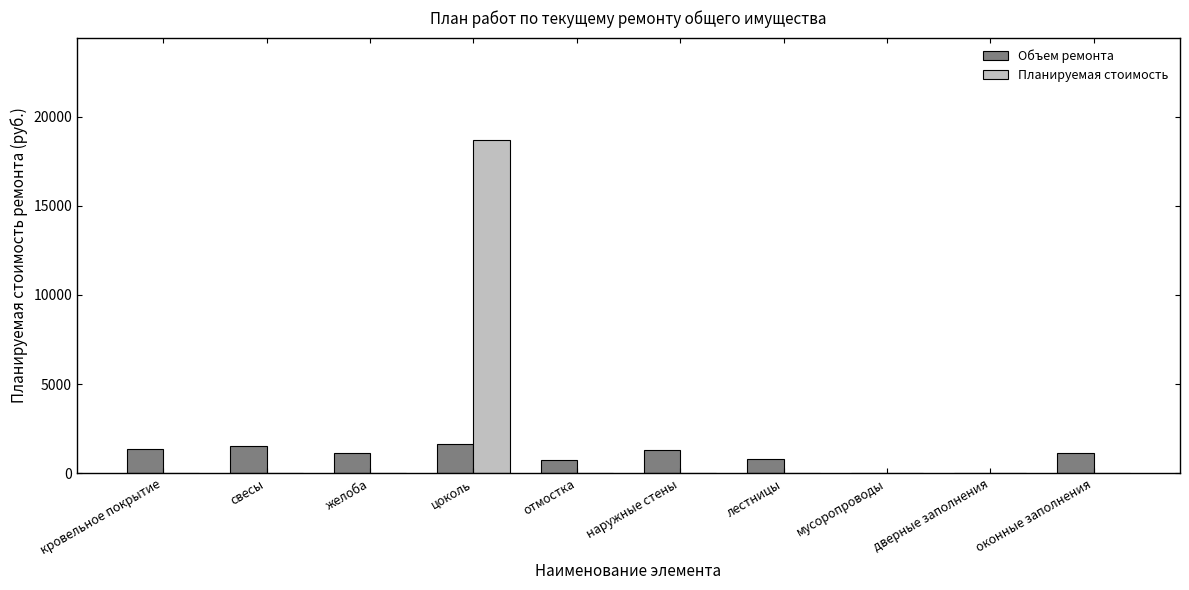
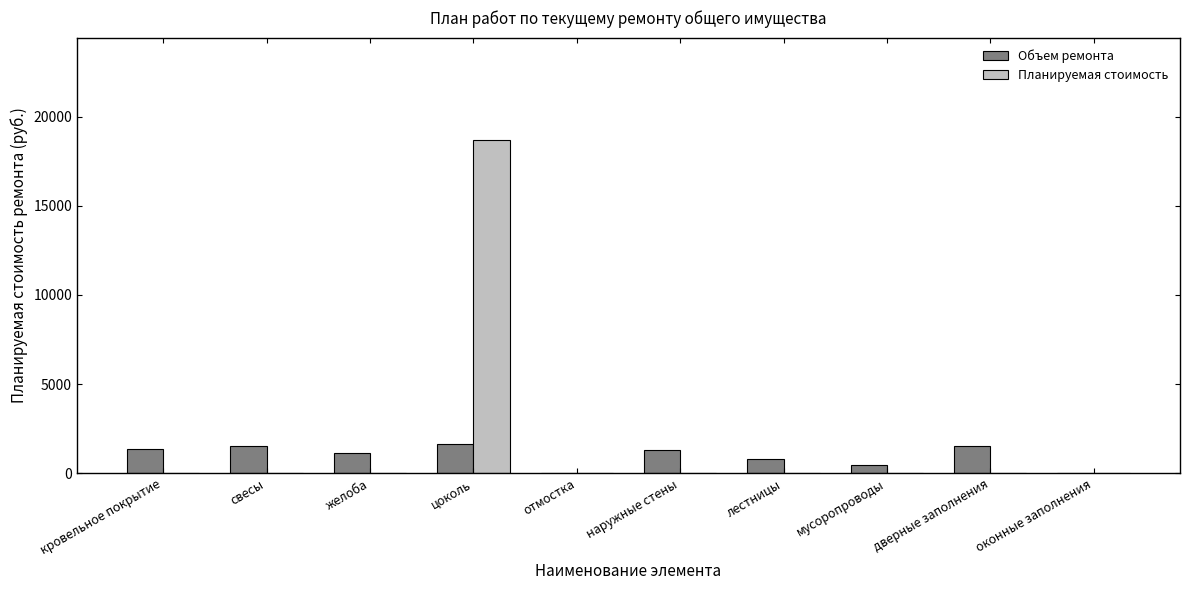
  {
    "Объем ремонта": {
      "кровельное покрытие": 1400,
      "свесы": 1500,
      "желоба": 1100,
      "цоколь": 1700,
-     "отмостка": 800,
+     "отмостка": 0,
      "наружные стены": 1300,
      "лестницы": 800,
-     "мусоропроводы": 0,
-     "дверные заполнения": 0,
-     "оконные заполнения": 1100
+     "мусоропроводы": 500,
+     "дверные заполнения": 1500,
+     "оконные заполнения": 0
    },
    "Планируемая стоимость": {
      "кровельное покрытие": 0,
      "свесы": 0,
      "желоба": 0,
      "цоколь": 18700,
      "отмостка": 0,
      "наружные стены": 0,
      "лестницы": 0,
      "мусоропроводы": 0,
      "дверные заполнения": 0,
      "оконные заполнения": 0
    }
  }
